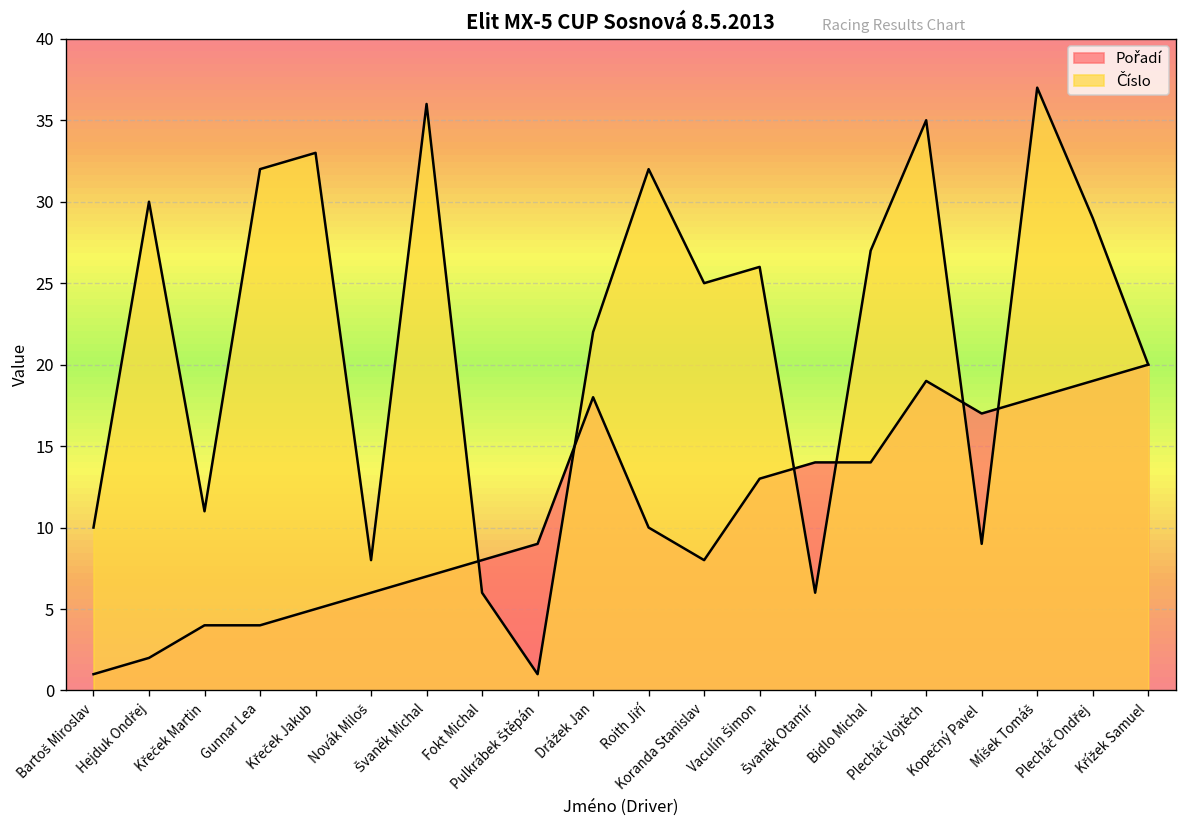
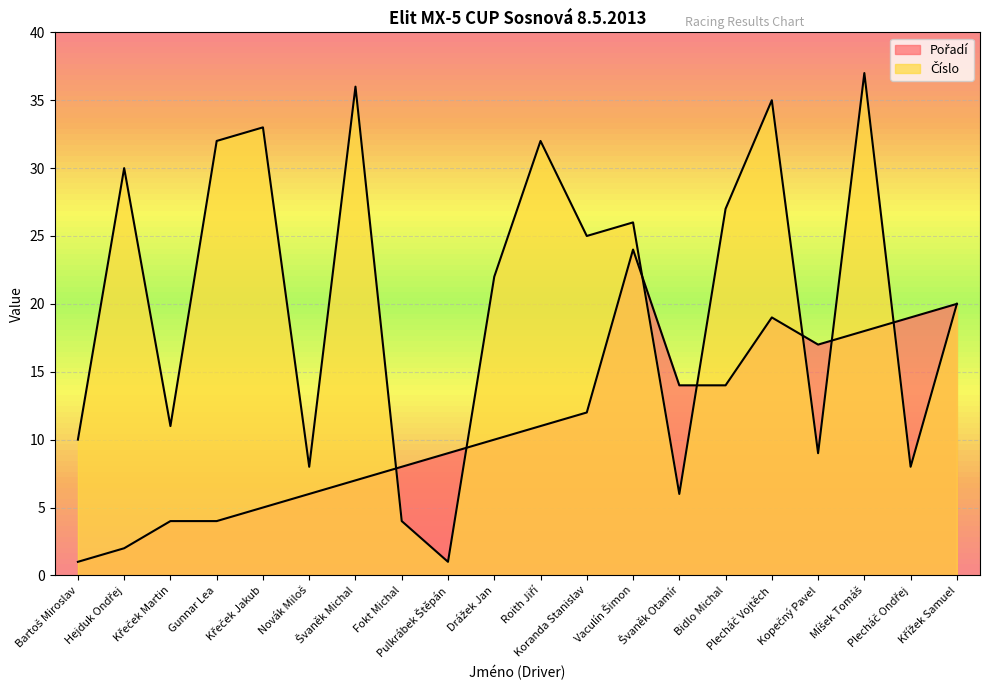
  {
    "Pořadí": {
      "Bartoš Miroslav": 1,
      "Hejduk Ondřej": 2,
      "Křeček Martin": 4,
      "Gunnar Lea": 4,
      "Křeček Jakub": 5,
      "Novák Miloš": 6,
      "Švaněk Michal": 7,
      "Fokt Michal": 8,
      "Pulkrábek Štěpán": 9,
-     "Drážek Jan": 18,
-     "Roith Jiří": 10,
-     "Koranda Stanislav": 8,
-     "Vaculín Šimon": 13,
+     "Drážek Jan": 10,
+     "Roith Jiří": 11,
+     "Koranda Stanislav": 12,
+     "Vaculín Šimon": 24,
      "Švaněk Otamír": 14,
      "Bidlo Michal": 14,
      "Plecháč Vojtěch": 19,
      "Kopečný Pavel": 17,
      "Míšek Tomáš": 18,
      "Plecháč Ondřej": 19
    },
    "Číslo": {
      "Bartoš Miroslav": 10,
      "Hejduk Ondřej": 30,
      "Křeček Martin": 11,
      "Gunnar Lea": 32,
      "Křeček Jakub": 33,
      "Novák Miloš": 8,
      "Švaněk Michal": 36,
-     "Fokt Michal": 6,
+     "Fokt Michal": 4,
      "Pulkrábek Štěpán": 1,
      "Drážek Jan": 22,
      "Roith Jiří": 32,
      "Koranda Stanislav": 25,
      "Vaculín Šimon": 26,
      "Švaněk Otamír": 6,
      "Bidlo Michal": 27,
      "Plecháč Vojtěch": 35,
      "Kopečný Pavel": 9,
      "Míšek Tomáš": 37,
-     "Plecháč Ondřej": 29
+     "Plecháč Ondřej": 8
    }
  }
